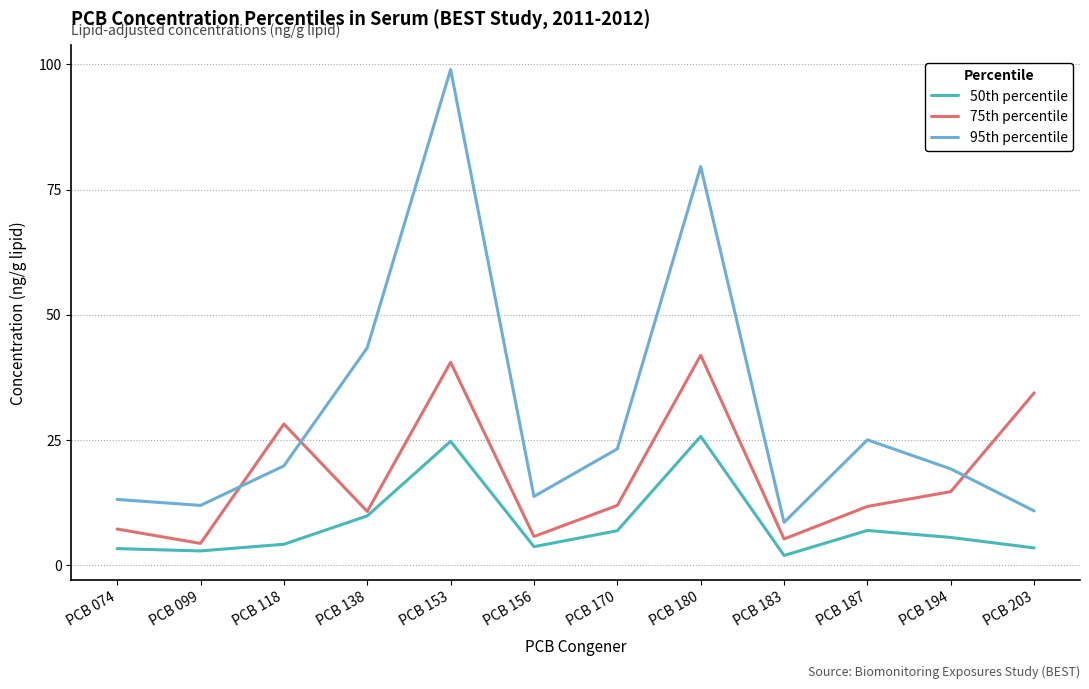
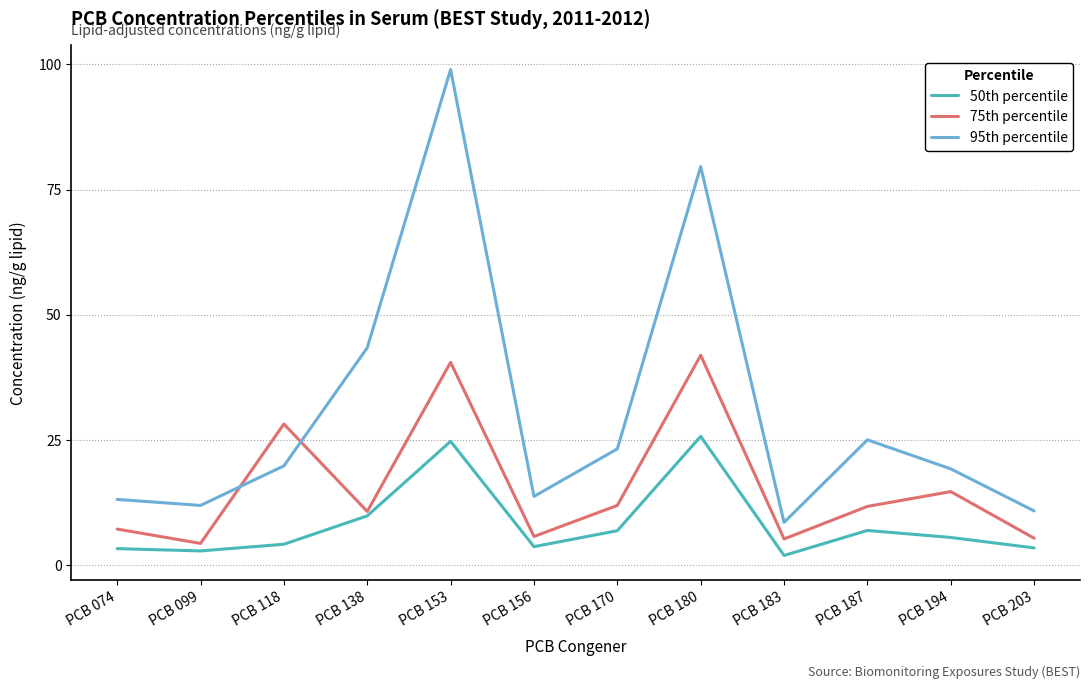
  {
    "75th percentile": {
      "PCB 074": 7,
      "PCB 099": 4,
      "PCB 118": 28,
      "PCB 138": 11,
      "PCB 153": 41,
      "PCB 156": 6,
      "PCB 170": 12,
      "PCB 180": 42,
      "PCB 183": 5,
      "PCB 187": 12,
      "PCB 194": 15,
-     "PCB 203": 34
+     "PCB 203": 5
    }
  }
